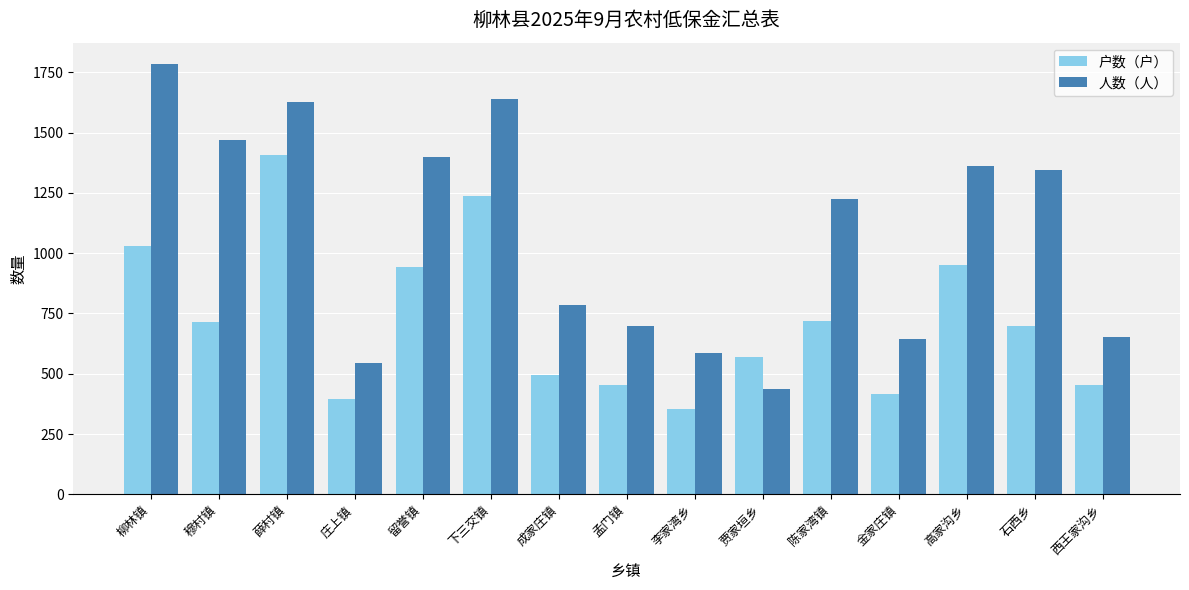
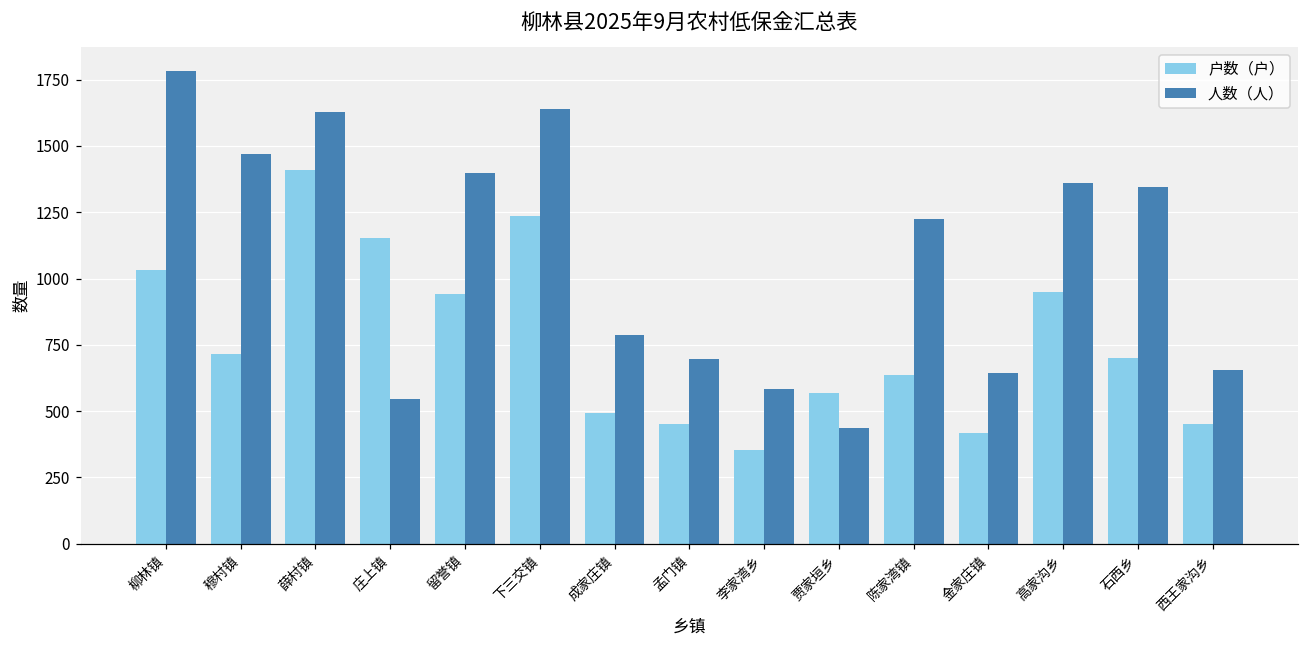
  {
    "户数（户）": {
      "柳林镇": 1030,
      "穆村镇": 710,
      "薛村镇": 1410,
-     "庄上镇": 400,
+     "庄上镇": 1150,
      "留誉镇": 940,
      "下三交镇": 1240,
      "成家庄镇": 490,
      "孟门镇": 450,
      "李家湾乡": 360,
      "贾家垣乡": 570,
-     "陈家湾镇": 720,
+     "陈家湾镇": 640,
      "金家庄镇": 420,
      "高家沟乡": 950,
      "石西乡": 700,
      "西王家沟乡": 450
    },
    "人数（人）": {
      "柳林镇": 1780,
      "穆村镇": 1470,
      "薛村镇": 1630,
      "庄上镇": 540,
      "留誉镇": 1400,
      "下三交镇": 1640,
      "成家庄镇": 790,
      "孟门镇": 700,
      "李家湾乡": 590,
      "贾家垣乡": 440,
      "陈家湾镇": 1230,
      "金家庄镇": 650,
      "高家沟乡": 1360,
      "石西乡": 1350,
      "西王家沟乡": 650
    }
  }
